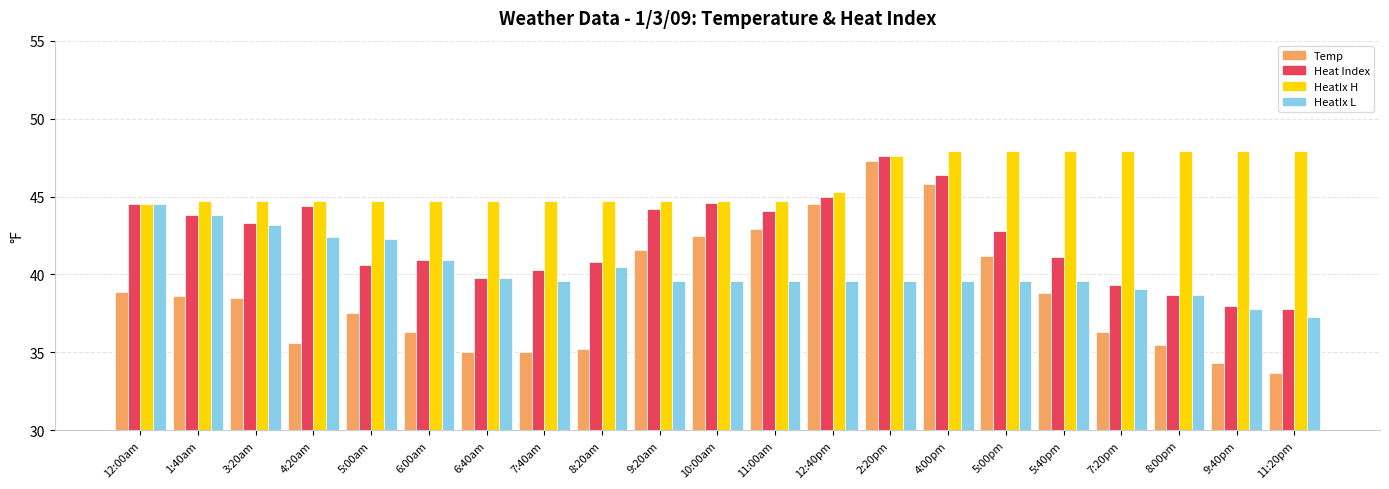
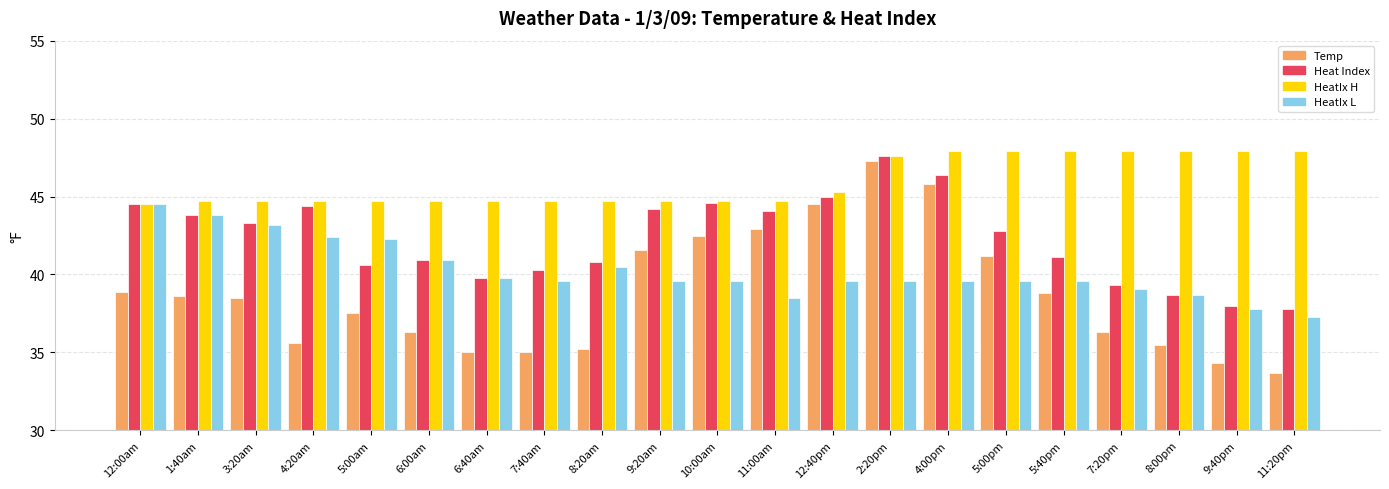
  {
    "Temp": {
      "12:00am": 38.9,
      "1:40am": 38.6,
      "3:20am": 38.5,
      "4:20am": 35.6,
      "5:00am": 37.5,
      "6:00am": 36.3,
      "6:40am": 35.0,
      "7:40am": 35.0,
      "8:20am": 35.2,
      "9:20am": 41.6,
      "10:00am": 42.5,
      "11:00am": 42.9,
      "12:40pm": 44.5,
      "2:20pm": 47.3,
      "4:00pm": 45.8,
      "5:00pm": 41.2,
      "5:40pm": 38.8,
      "7:20pm": 36.3,
      "8:00pm": 35.5,
      "9:40pm": 34.3,
      "11:20pm": 33.7
    },
    "Heat Index": {
      "12:00am": 44.5,
      "1:40am": 43.8,
      "3:20am": 43.3,
      "4:20am": 44.4,
      "5:00am": 40.6,
      "6:00am": 40.9,
      "6:40am": 39.8,
      "7:40am": 40.3,
      "8:20am": 40.8,
      "9:20am": 44.2,
      "10:00am": 44.6,
      "11:00am": 44.1,
      "12:40pm": 45.0,
      "2:20pm": 47.6,
      "4:00pm": 46.4,
      "5:00pm": 42.8,
      "5:40pm": 41.1,
      "7:20pm": 39.3,
      "8:00pm": 38.7,
      "9:40pm": 38.0,
      "11:20pm": 37.8
    },
    "HeatIx H": {
      "12:00am": 44.5,
      "1:40am": 44.7,
      "3:20am": 44.7,
      "4:20am": 44.7,
      "5:00am": 44.7,
      "6:00am": 44.7,
      "6:40am": 44.7,
      "7:40am": 44.7,
      "8:20am": 44.7,
      "9:20am": 44.7,
      "10:00am": 44.7,
      "11:00am": 44.7,
      "12:40pm": 45.3,
      "2:20pm": 47.6,
      "4:00pm": 47.9,
      "5:00pm": 47.9,
      "5:40pm": 47.9,
      "7:20pm": 47.9,
      "8:00pm": 47.9,
      "9:40pm": 47.9,
      "11:20pm": 47.9
    },
    "HeatIx L": {
      "12:00am": 44.5,
      "1:40am": 43.8,
      "3:20am": 43.2,
      "4:20am": 42.4,
      "5:00am": 42.3,
      "6:00am": 40.9,
      "6:40am": 39.8,
      "7:40am": 39.6,
      "8:20am": 40.5,
      "9:20am": 39.6,
      "10:00am": 39.6,
-     "11:00am": 39.6,
+     "11:00am": 38.5,
      "12:40pm": 39.6,
      "2:20pm": 39.6,
      "4:00pm": 39.6,
      "5:00pm": 39.6,
      "5:40pm": 39.6,
      "7:20pm": 39.1,
      "8:00pm": 38.7,
      "9:40pm": 37.8,
      "11:20pm": 37.3
    }
  }
